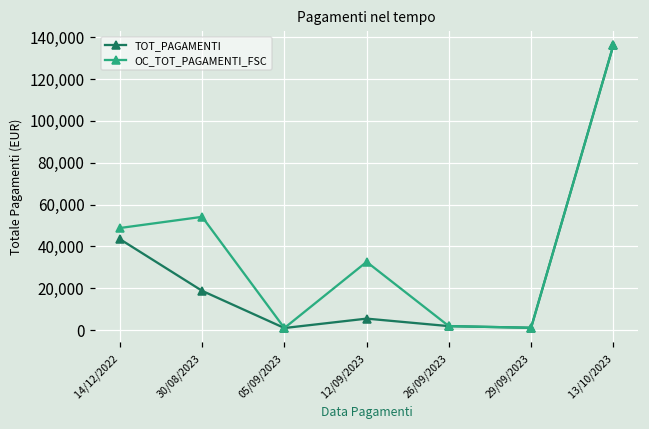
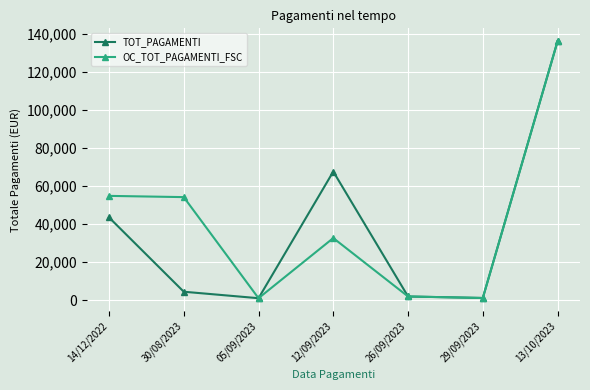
  {
    "TOT_PAGAMENTI": {
      "14/12/2022": "44,000",
-     "30/08/2023": "19,000",
-     "12/09/2023": "6,000"
+     "30/08/2023": "4,000",
+     "12/09/2023": "68,000"
    },
    "OC_TOT_PAGAMENTI_FSC": {
-     "14/12/2022": "49,000",
+     "14/12/2022": "55,000",
      "30/08/2023": "54,000",
      "12/09/2023": "33,000"
    }
  }
